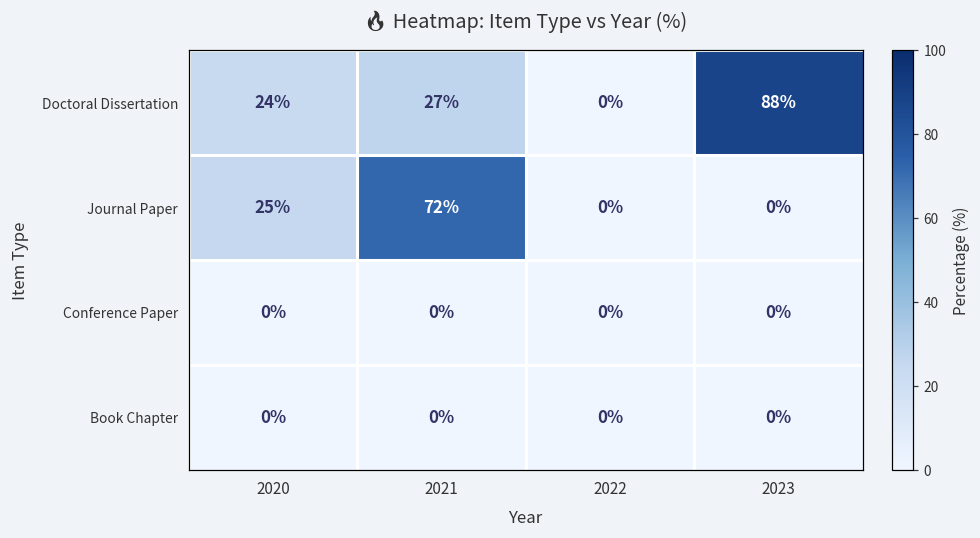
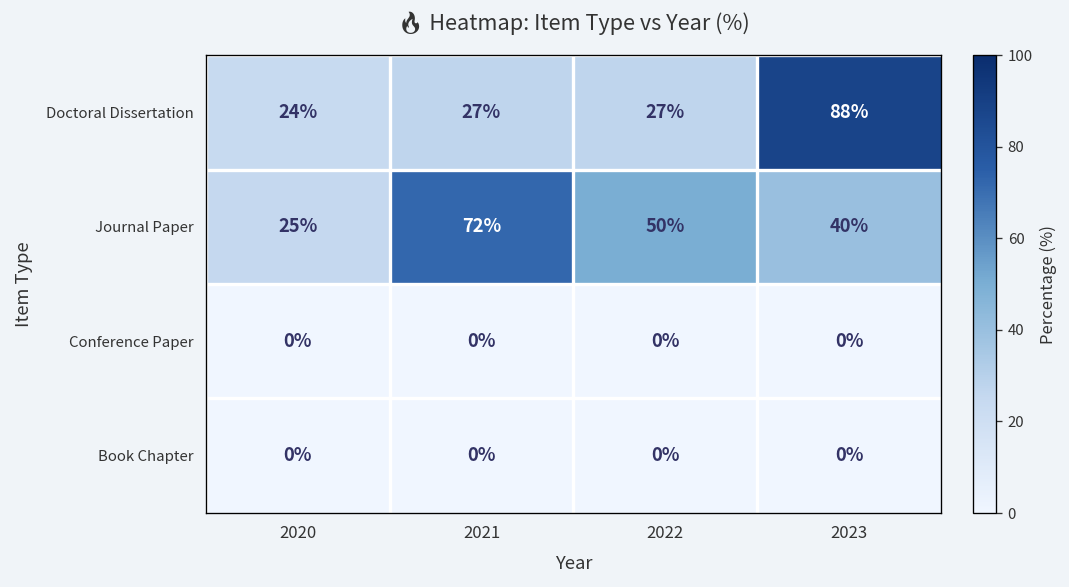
  {
    "Doctoral Dissertation": {
      "2020": "24%",
      "2021": "27%",
-     "2022": "0%",
+     "2022": "27%",
      "2023": "88%"
    },
    "Journal Paper": {
      "2020": "25%",
      "2021": "72%",
-     "2022": "0%",
-     "2023": "0%"
+     "2022": "50%",
+     "2023": "40%"
    },
    "Conference Paper": {
      "2020": "0%",
      "2021": "0%",
      "2022": "0%",
      "2023": "0%"
    },
    "Book Chapter": {
      "2020": "0%",
      "2021": "0%",
      "2022": "0%",
      "2023": "0%"
    }
  }
